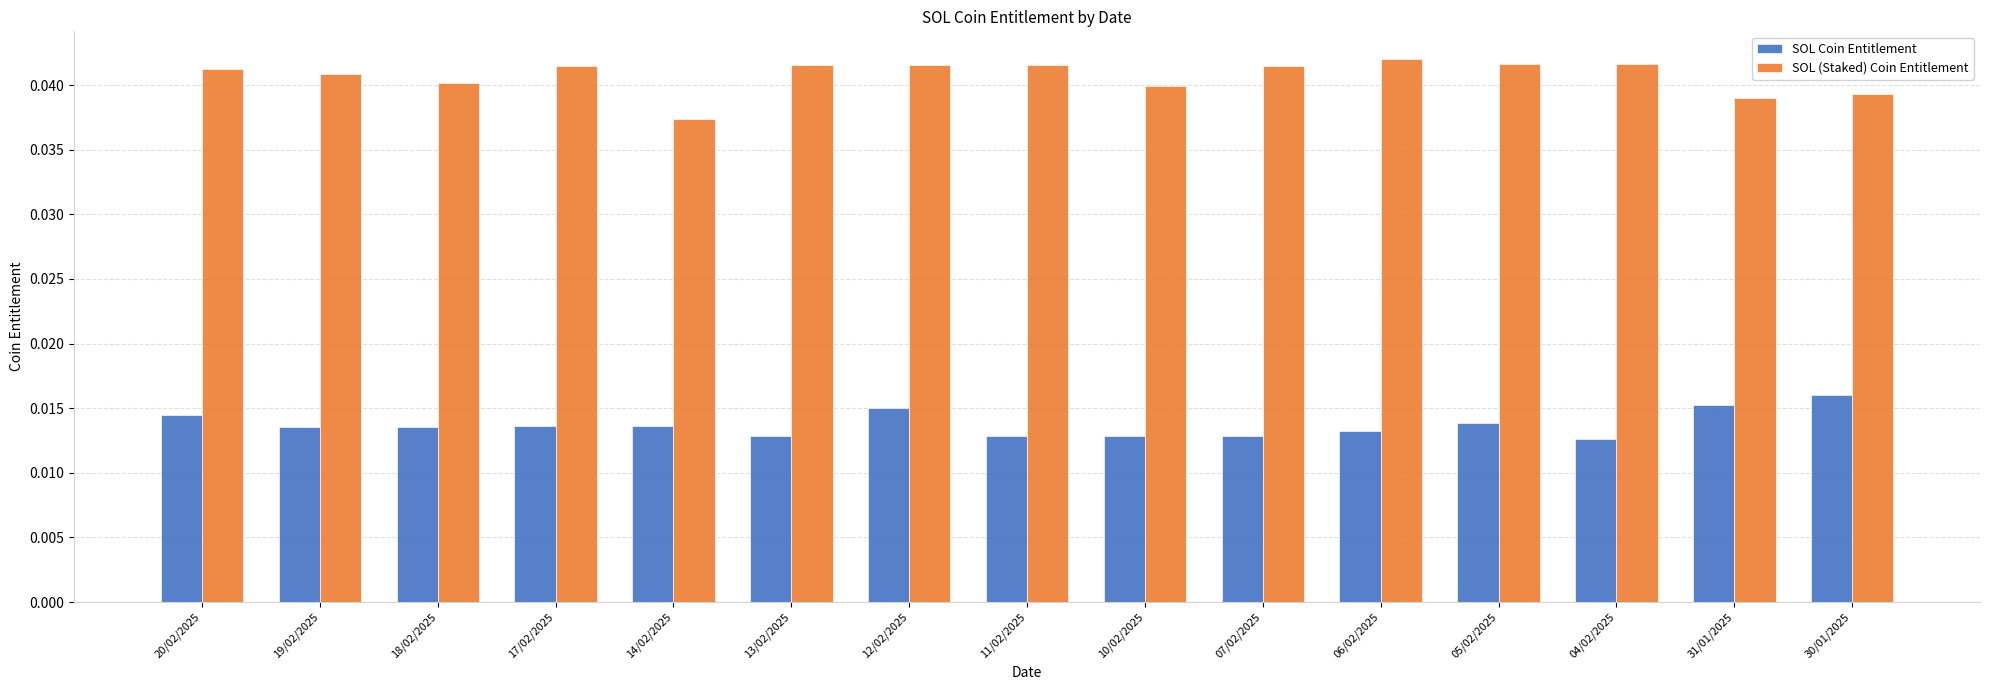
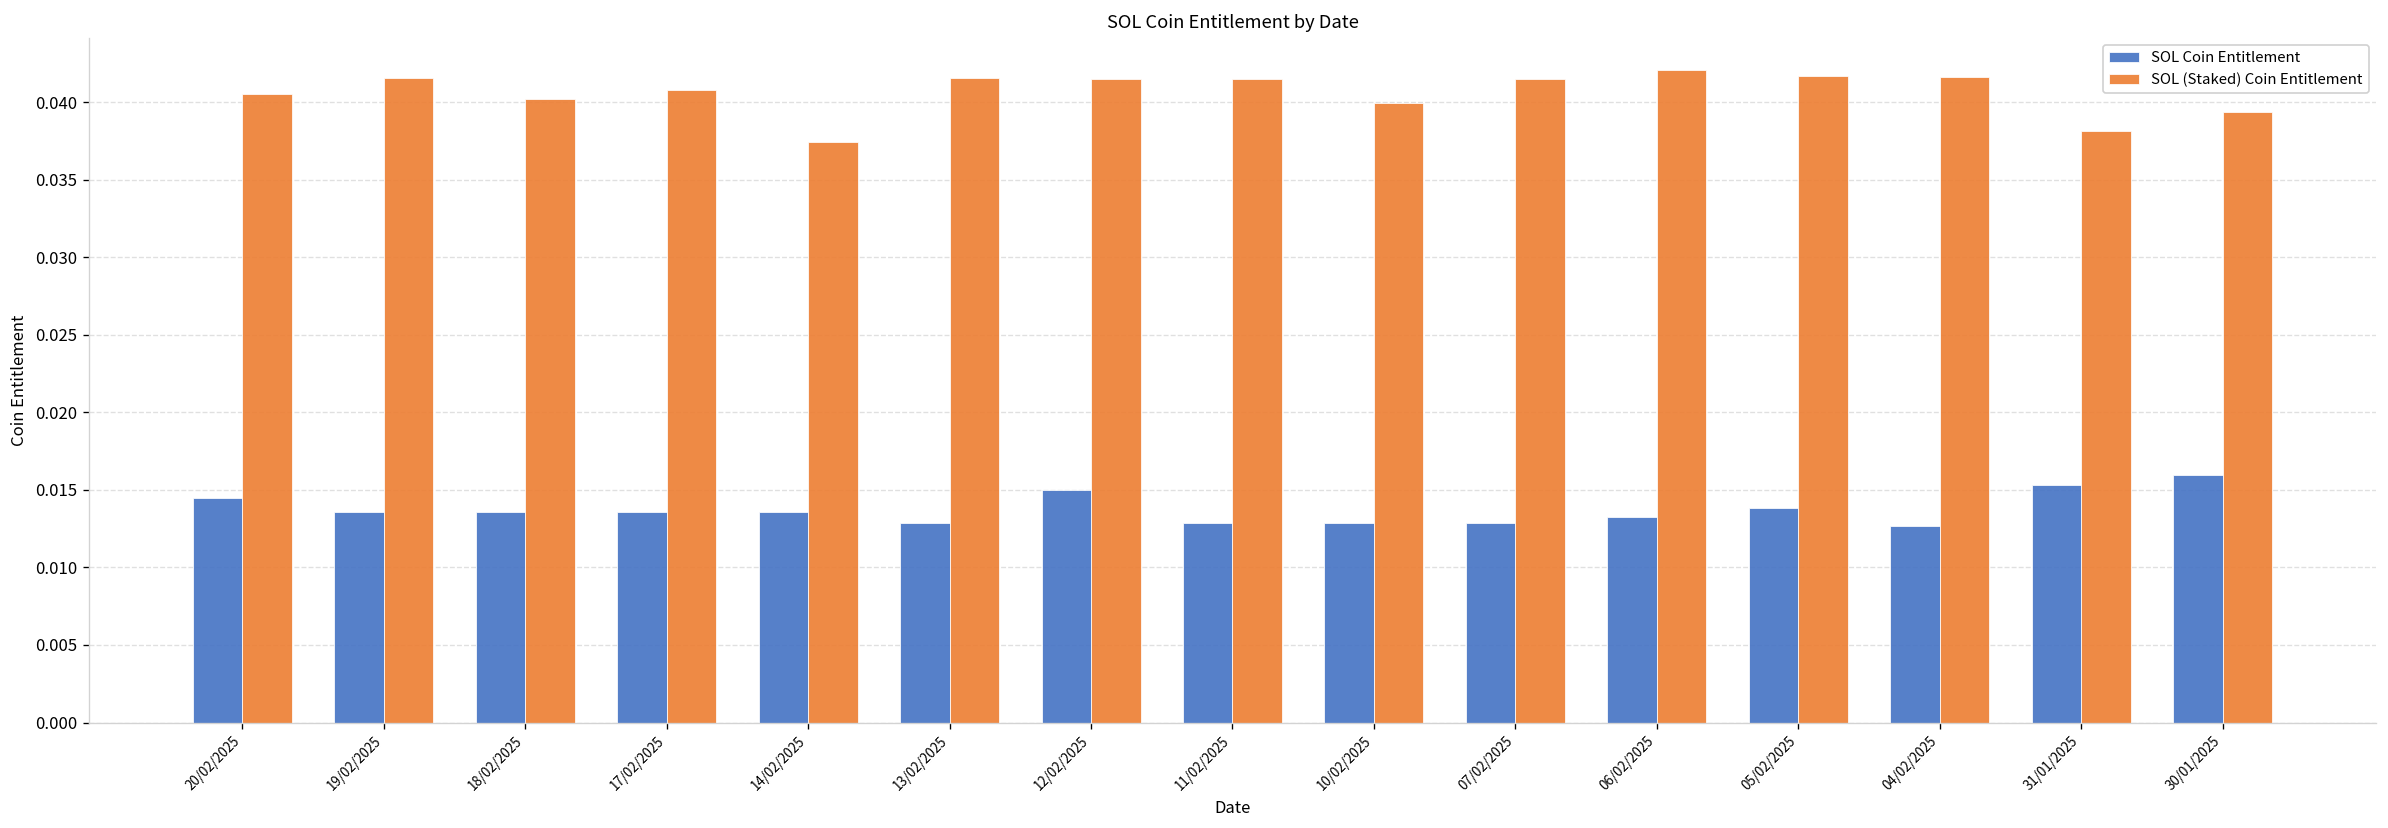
  {
    "SOL Coin Entitlement": {
      "20/02/2025": 0.0145,
      "19/02/2025": 0.0136,
      "18/02/2025": 0.0136,
      "17/02/2025": 0.0136,
      "14/02/2025": 0.0136,
      "13/02/2025": 0.0128,
      "12/02/2025": 0.0150,
      "11/02/2025": 0.0128,
      "10/02/2025": 0.0128,
      "07/02/2025": 0.0128,
      "06/02/2025": 0.0133,
      "05/02/2025": 0.0138,
      "04/02/2025": 0.0127,
      "31/01/2025": 0.0153,
      "30/01/2025": 0.0160
    },
    "SOL (Staked) Coin Entitlement": {
-     "20/02/2025": 0.0412,
-     "19/02/2025": 0.0408,
+     "20/02/2025": 0.0405,
+     "19/02/2025": 0.0415,
      "18/02/2025": 0.0402,
-     "17/02/2025": 0.0415,
+     "17/02/2025": 0.0408,
      "14/02/2025": 0.0374,
      "13/02/2025": 0.0415,
      "12/02/2025": 0.0415,
      "11/02/2025": 0.0415,
      "10/02/2025": 0.0399,
      "07/02/2025": 0.0415,
      "06/02/2025": 0.0421,
      "05/02/2025": 0.0417,
      "04/02/2025": 0.0417,
-     "31/01/2025": 0.0390,
+     "31/01/2025": 0.0382,
      "30/01/2025": 0.0393
    }
  }
